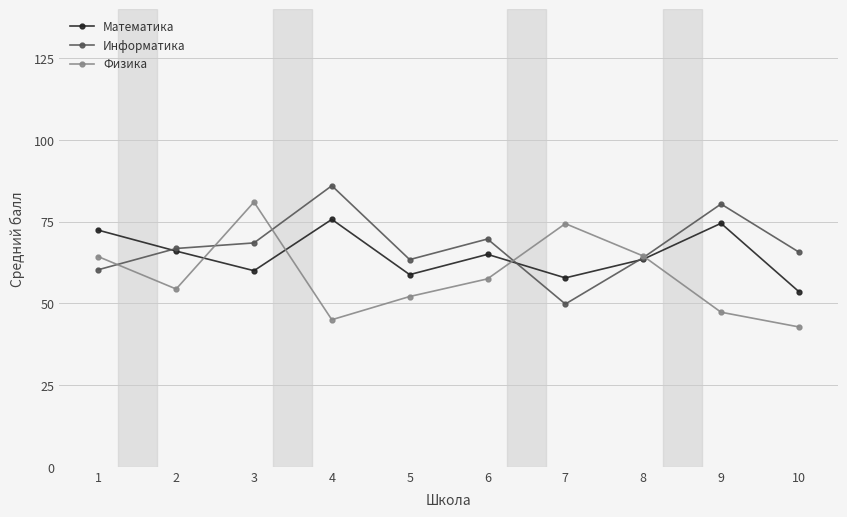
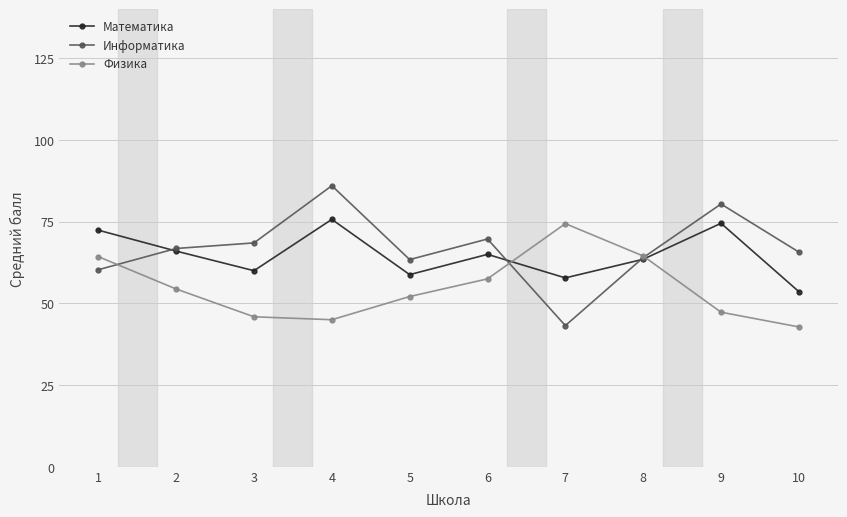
  {
    "Математика": {
      "1": 72,
      "2": 66,
      "3": 60,
      "4": 76,
      "5": 59,
      "6": 65,
      "7": 58,
      "9": 75,
      "10": 54
    },
    "Информатика": {
      "1": 60,
      "2": 67,
      "3": 69,
      "4": 86,
      "5": 63,
      "6": 70,
-     "7": 50,
+     "7": 43,
      "9": 80,
      "10": 66
    },
    "Физика": {
      "1": 64,
      "2": 54,
-     "3": 81,
+     "3": 46,
      "4": 45,
      "5": 52,
      "6": 58,
      "7": 74,
      "9": 47,
      "10": 43
    }
  }
